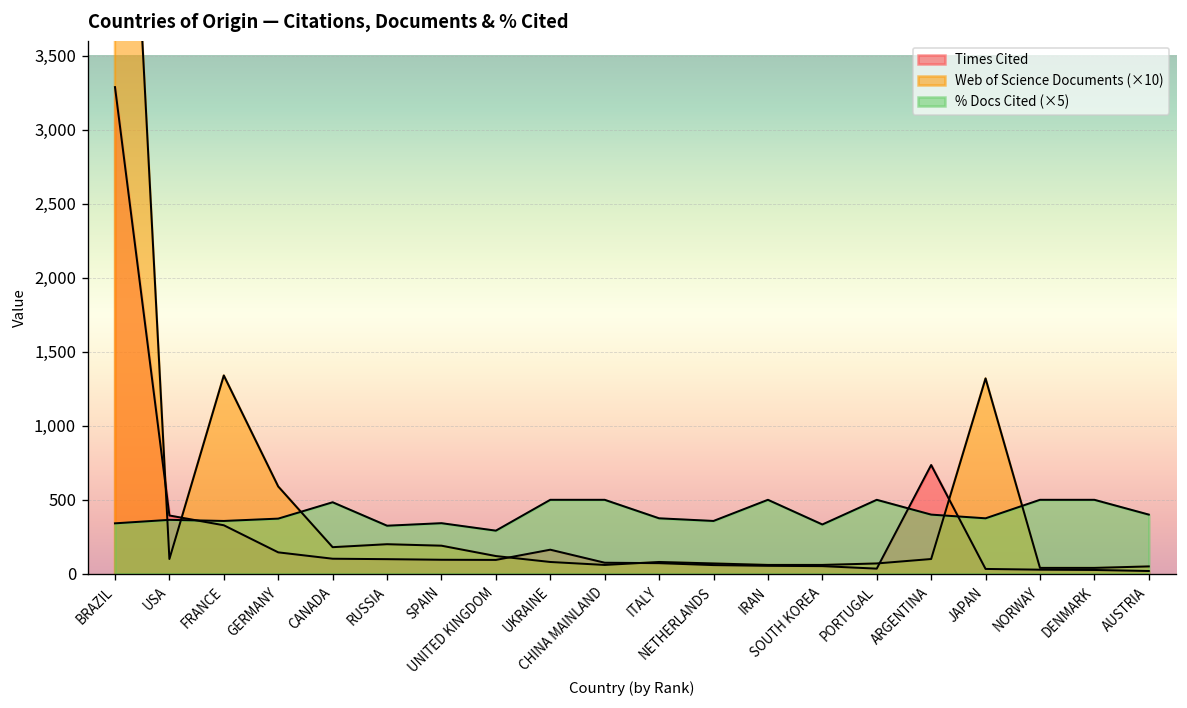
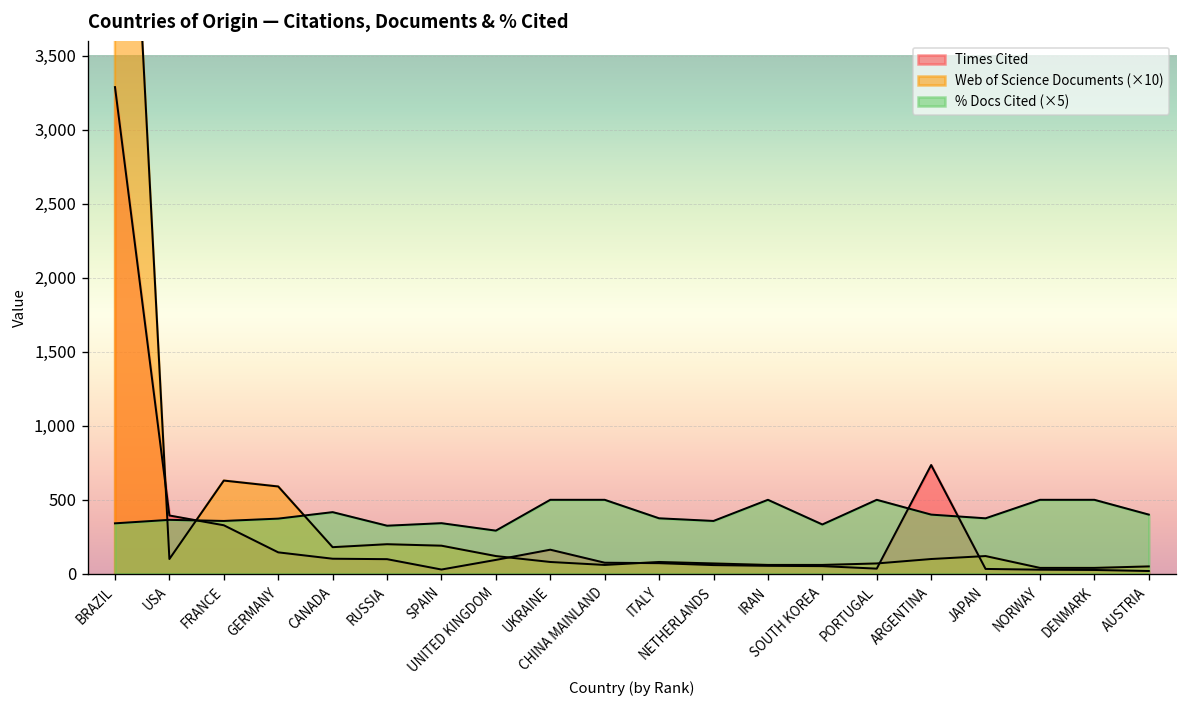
  {
    "Times Cited": {
      "BRAZIL": "3,290",
      "USA": "390",
      "FRANCE": "330",
      "GERMANY": "150",
      "CANADA": "100",
      "RUSSIA": "100",
-     "SPAIN": "100",
+     "SPAIN": "30",
      "UNITED KINGDOM": "90",
      "UKRAINE": "160",
      "PORTUGAL": "40",
      "ARGENTINA": "740",
      "JAPAN": "30",
      "AUSTRIA": "20"
    },
    "Web of Science Documents (×10)": {
      "USA": "100",
-     "FRANCE": "1,340",
+     "FRANCE": "630",
      "GERMANY": "590",
      "CANADA": "180",
      "RUSSIA": "200",
      "SPAIN": "190",
      "UNITED KINGDOM": "120",
      "UKRAINE": "80",
      "PORTUGAL": "70",
      "ARGENTINA": "100",
-     "JAPAN": "1,320",
+     "JAPAN": "120",
      "AUSTRIA": "50"
    },
    "% Docs Cited (×5)": {
      "BRAZIL": "340",
      "USA": "360",
      "FRANCE": "360",
      "GERMANY": "370",
-     "CANADA": "480",
+     "CANADA": "420",
      "RUSSIA": "330",
      "SPAIN": "340",
      "UNITED KINGDOM": "290",
      "UKRAINE": "500",
      "CHINA MAINLAND": "500",
      "ITALY": "380",
      "NETHERLANDS": "360",
      "IRAN": "500",
      "SOUTH KOREA": "330",
      "PORTUGAL": "500",
      "ARGENTINA": "400",
      "JAPAN": "380",
      "NORWAY": "500",
      "DENMARK": "500",
      "AUSTRIA": "400"
    }
  }
